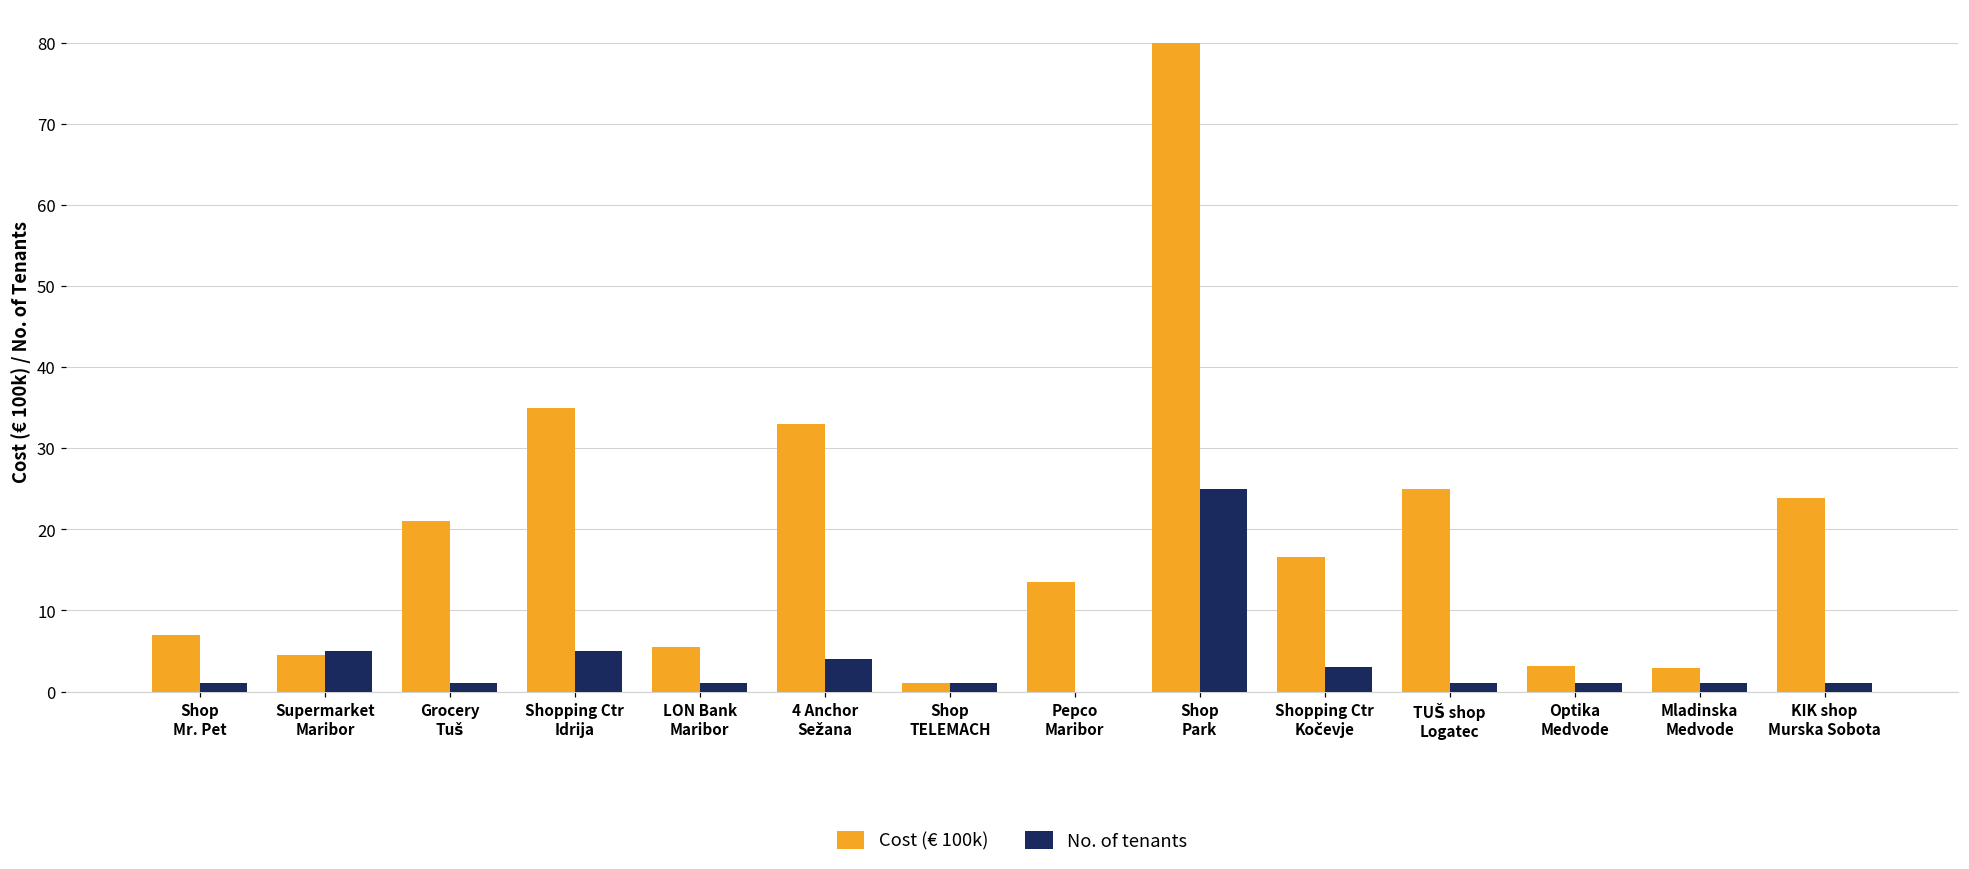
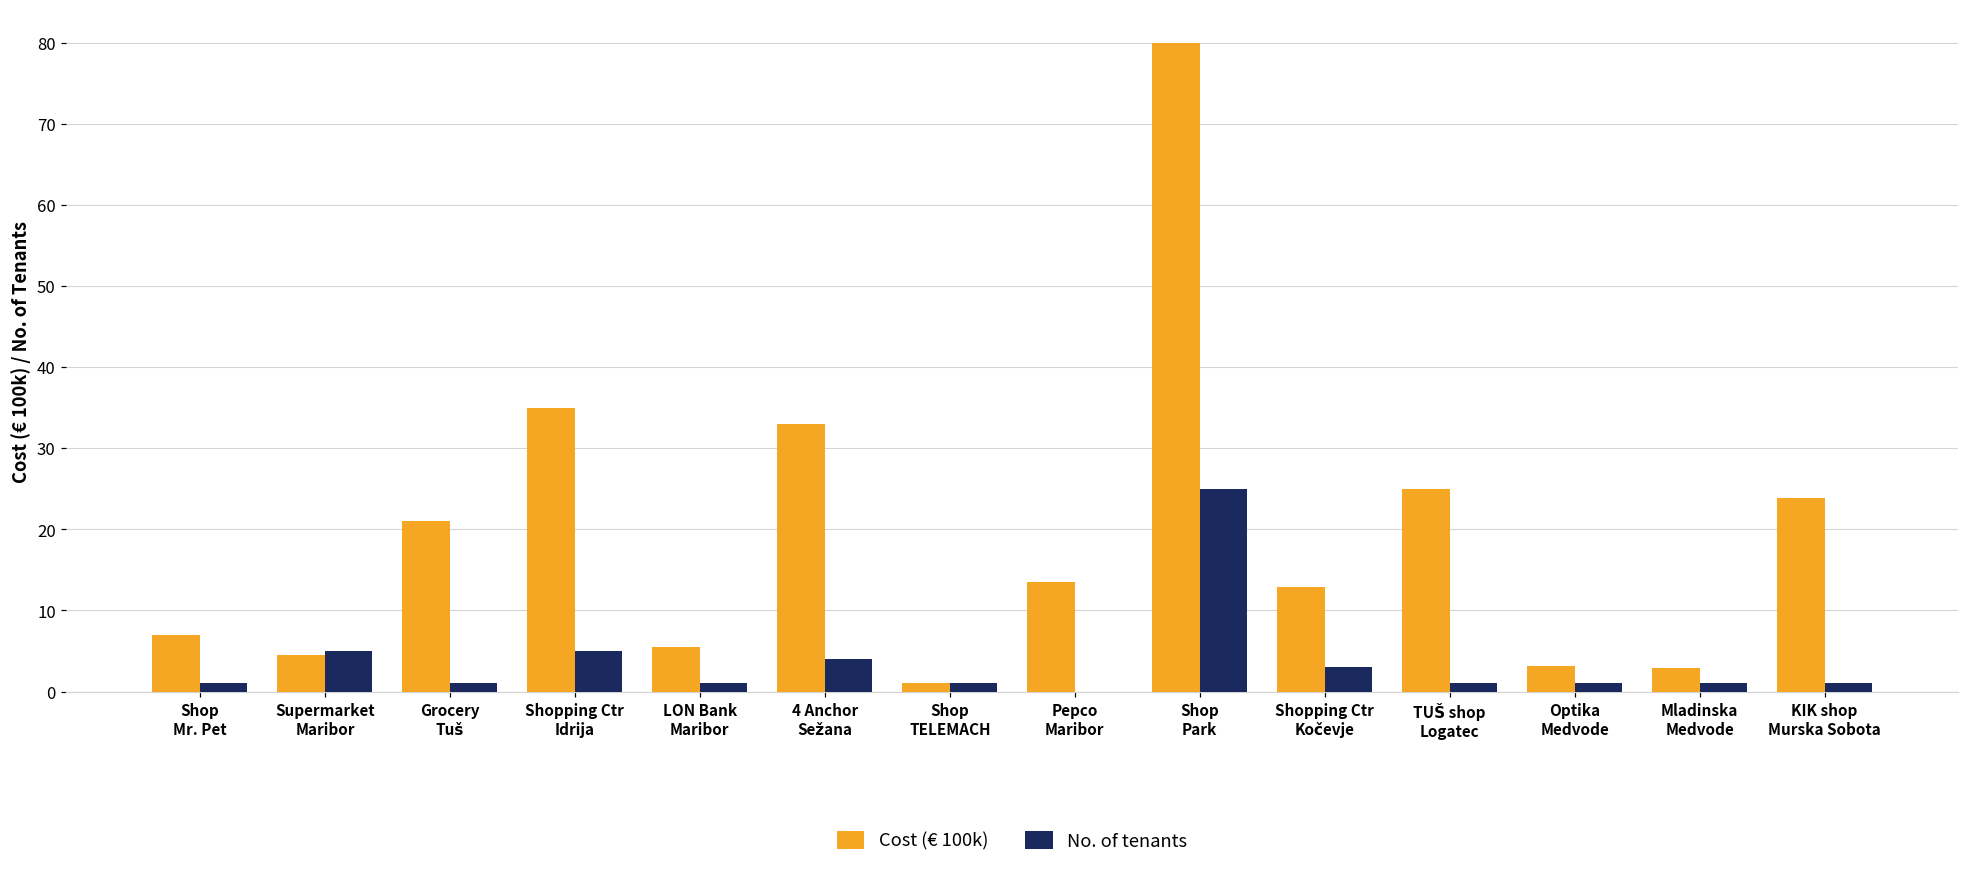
  {
    "Cost (€ 100k)": {
      "Shop Mr. Pet": 7,
      "Supermarket Maribor": 5,
      "Grocery Tuš": 21,
      "Shopping Ctr Idrija": 35,
      "LON Bank Maribor": 6,
      "4 Anchor Sežana": 33,
      "Shop TELEMACH": 1,
      "Pepco Maribor": 14,
      "Shop Park": 80,
-     "Shopping Ctr Kočevje": 17,
+     "Shopping Ctr Kočevje": 13,
      "TUŠ shop Logatec": 25,
      "Optika Medvode": 3,
      "Mladinska Medvode": 3,
      "KIK shop Murska Sobota": 24
    },
    "No. of tenants": {
      "Shop Mr. Pet": 1,
      "Supermarket Maribor": 5,
      "Grocery Tuš": 1,
      "Shopping Ctr Idrija": 5,
      "LON Bank Maribor": 1,
      "4 Anchor Sežana": 4,
      "Shop TELEMACH": 1,
      "Pepco Maribor": 0,
      "Shop Park": 25,
      "Shopping Ctr Kočevje": 3,
      "TUŠ shop Logatec": 1,
      "Optika Medvode": 1,
      "Mladinska Medvode": 1,
      "KIK shop Murska Sobota": 1
    }
  }
